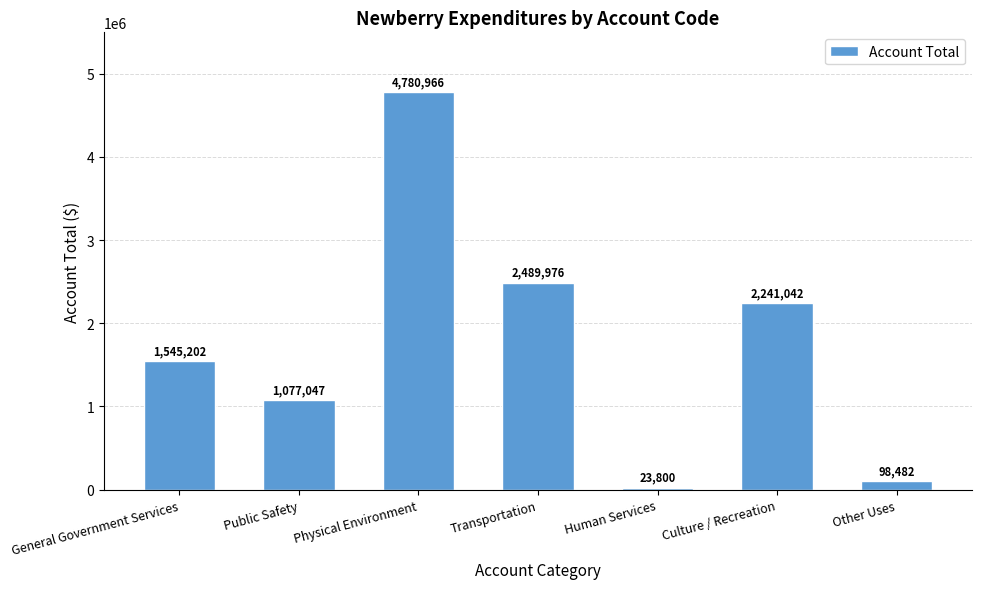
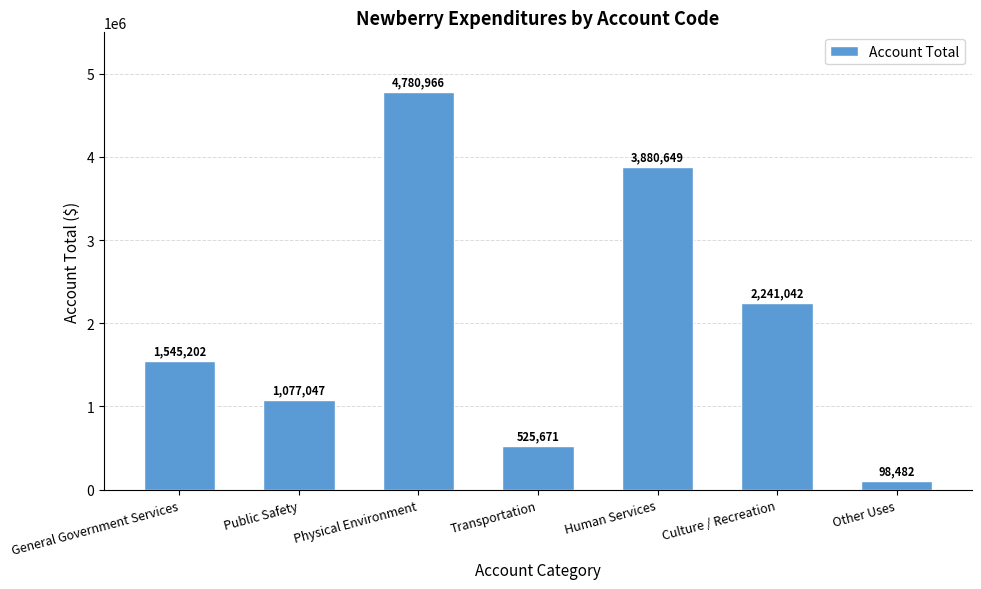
  {
    "General Government Services": "1,545,202",
    "Public Safety": "1,077,047",
    "Physical Environment": "4,780,966",
-   "Transportation": "2,489,976",
-   "Human Services": "23,800",
+   "Transportation": "525,671",
+   "Human Services": "3,880,649",
    "Culture / Recreation": "2,241,042",
    "Other Uses": "98,482"
  }
